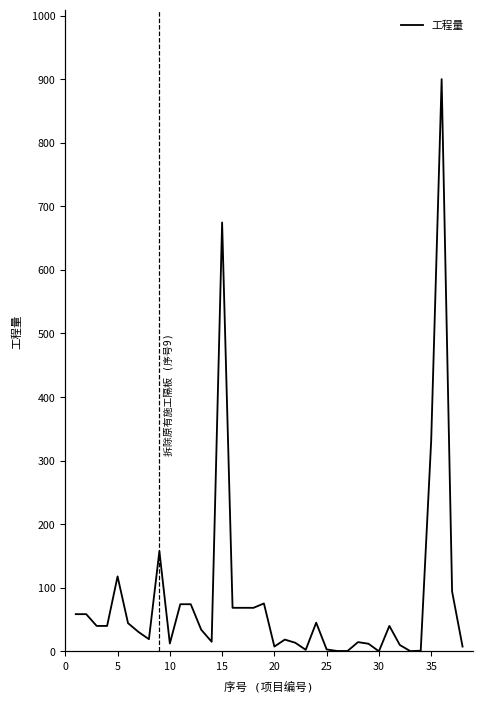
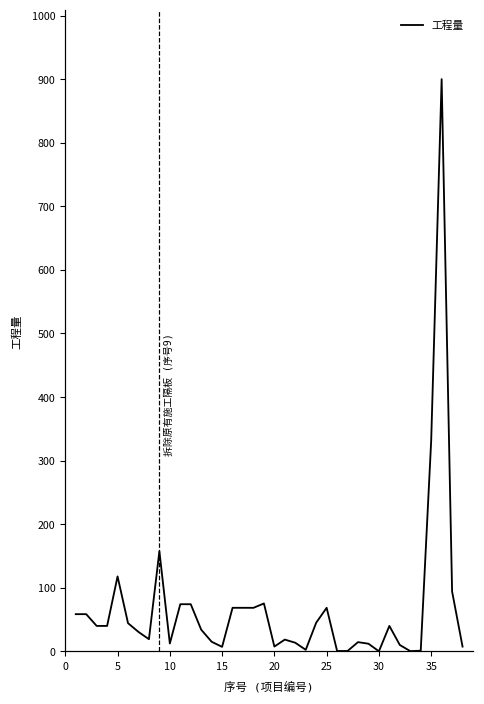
  {
    "5": 120,
    "10": 10,
-   "15": 670,
+   "15": 10,
    "20": 10,
-   "25": 0,
+   "25": 70,
    "30": 0,
    "35": 330
  }
